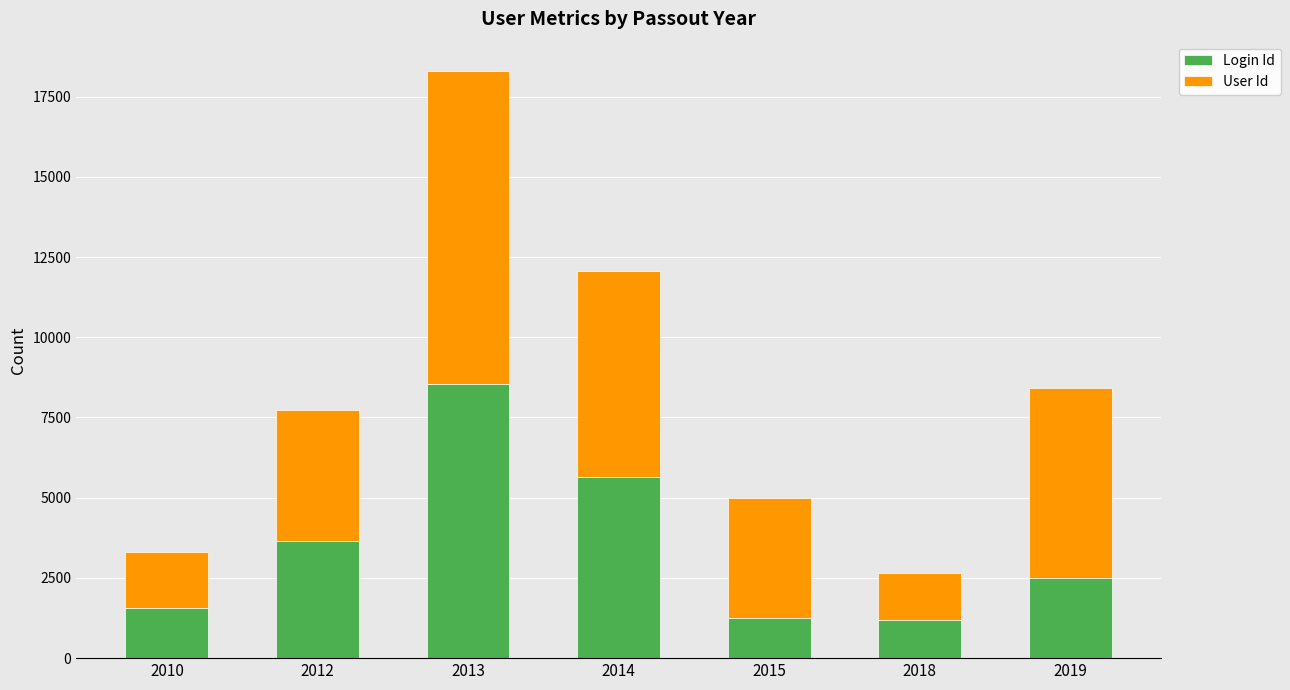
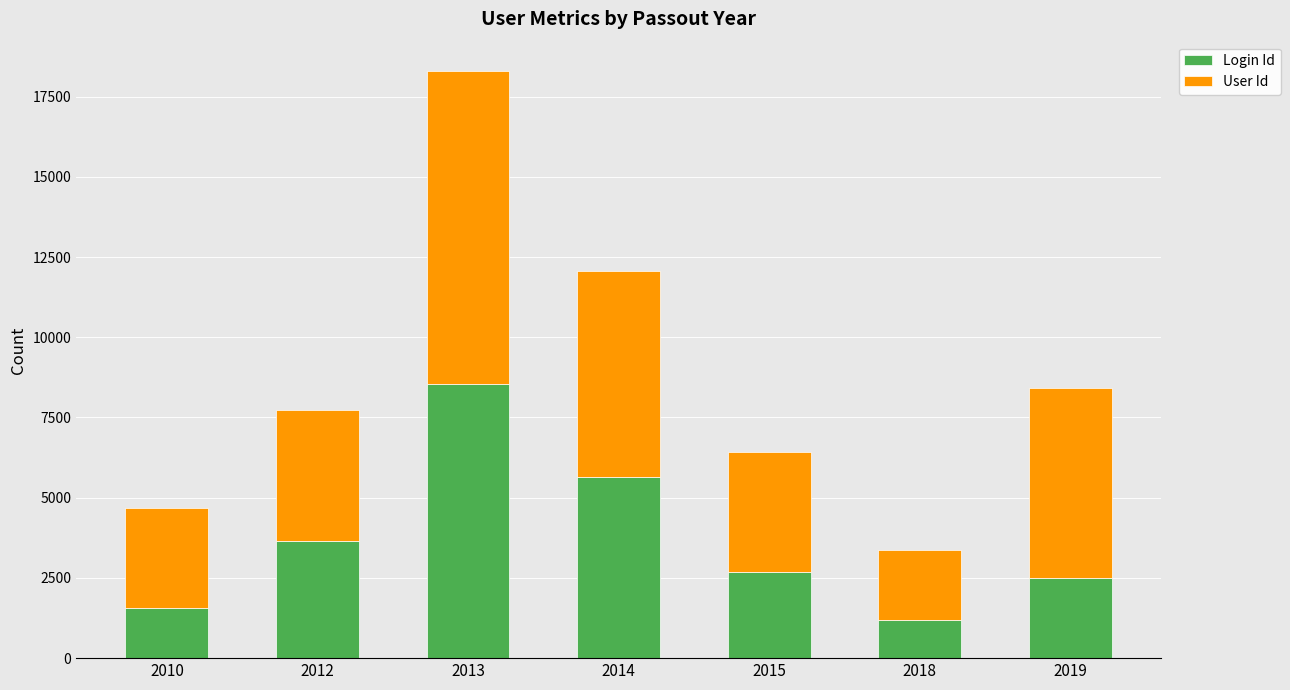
  {
    "Login Id": {
      "2010": 1600,
      "2012": 3600,
      "2013": 8600,
      "2014": 5700,
-     "2015": 1300,
+     "2015": 2700,
      "2018": 1200,
      "2019": 2500
    },
    "User Id": {
-     "2010": 1800,
+     "2010": 3100,
      "2012": 4100,
      "2013": 9700,
      "2014": 6400,
      "2015": 3700,
-     "2018": 1500,
+     "2018": 2200,
      "2019": 5900
    }
  }
